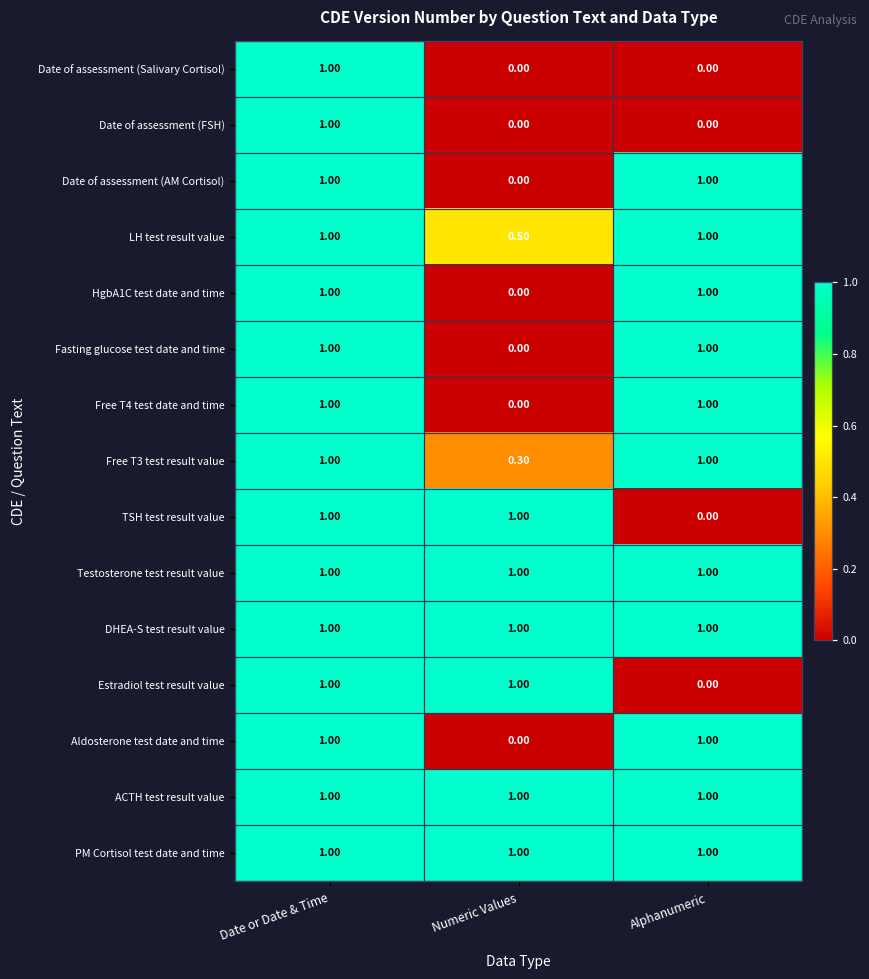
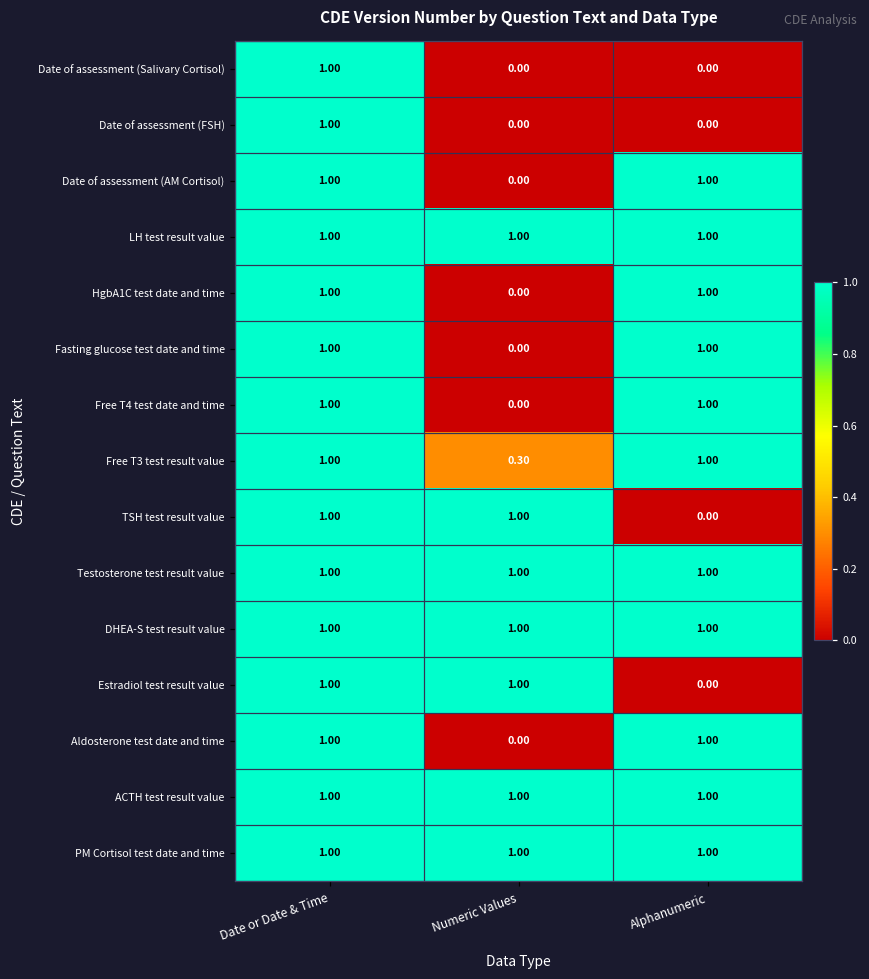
  {
    "Date of assessment (Salivary Cortisol)": {
      "Date or Date & Time": 1.00,
      "Numeric Values": 0.00,
      "Alphanumeric": 0.00
    },
    "Date of assessment (FSH)": {
      "Date or Date & Time": 1.00,
      "Numeric Values": 0.00,
      "Alphanumeric": 0.00
    },
    "Date of assessment (AM Cortisol)": {
      "Date or Date & Time": 1.00,
      "Numeric Values": 0.00,
      "Alphanumeric": 1.00
    },
    "LH test result value": {
      "Date or Date & Time": 1.00,
-     "Numeric Values": 0.50,
+     "Numeric Values": 1.00,
      "Alphanumeric": 1.00
    },
    "HgbA1C test date and time": {
      "Date or Date & Time": 1.00,
      "Numeric Values": 0.00,
      "Alphanumeric": 1.00
    },
    "Fasting glucose test date and time": {
      "Date or Date & Time": 1.00,
      "Numeric Values": 0.00,
      "Alphanumeric": 1.00
    },
    "Free T4 test date and time": {
      "Date or Date & Time": 1.00,
      "Numeric Values": 0.00,
      "Alphanumeric": 1.00
    },
    "Free T3 test result value": {
      "Date or Date & Time": 1.00,
      "Numeric Values": 0.30,
      "Alphanumeric": 1.00
    },
    "TSH test result value": {
      "Date or Date & Time": 1.00,
      "Numeric Values": 1.00,
      "Alphanumeric": 0.00
    },
    "Testosterone test result value": {
      "Date or Date & Time": 1.00,
      "Numeric Values": 1.00,
      "Alphanumeric": 1.00
    },
    "DHEA-S test result value": {
      "Date or Date & Time": 1.00,
      "Numeric Values": 1.00,
      "Alphanumeric": 1.00
    },
    "Estradiol test result value": {
      "Date or Date & Time": 1.00,
      "Numeric Values": 1.00,
      "Alphanumeric": 0.00
    },
    "Aldosterone test date and time": {
      "Date or Date & Time": 1.00,
      "Numeric Values": 0.00,
      "Alphanumeric": 1.00
    },
    "ACTH test result value": {
      "Date or Date & Time": 1.00,
      "Numeric Values": 1.00,
      "Alphanumeric": 1.00
    },
    "PM Cortisol test date and time": {
      "Date or Date & Time": 1.00,
      "Numeric Values": 1.00,
      "Alphanumeric": 1.00
    }
  }
